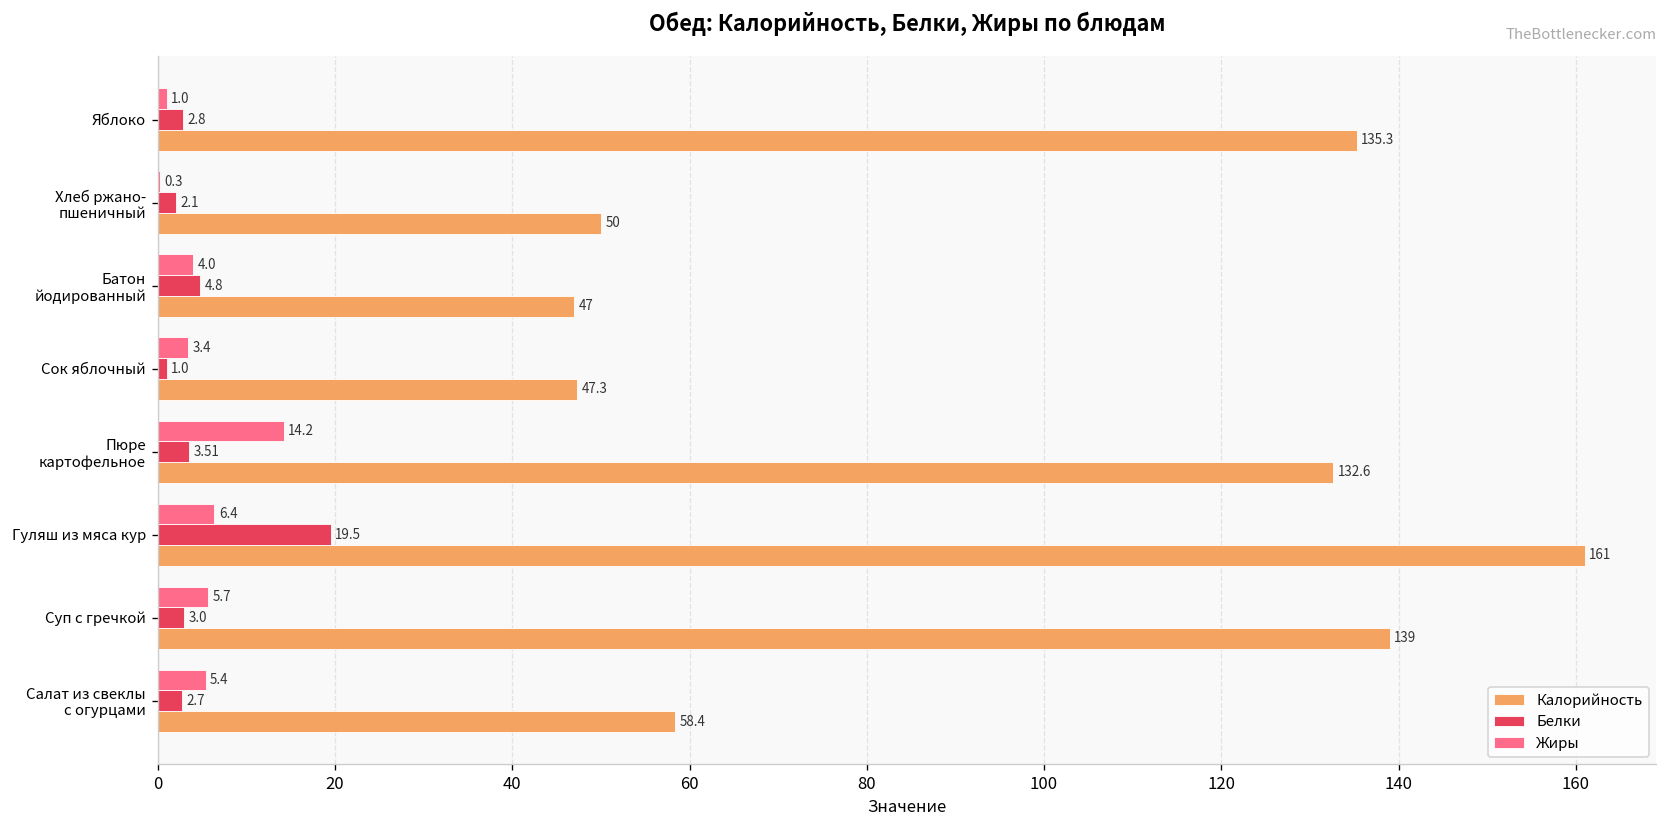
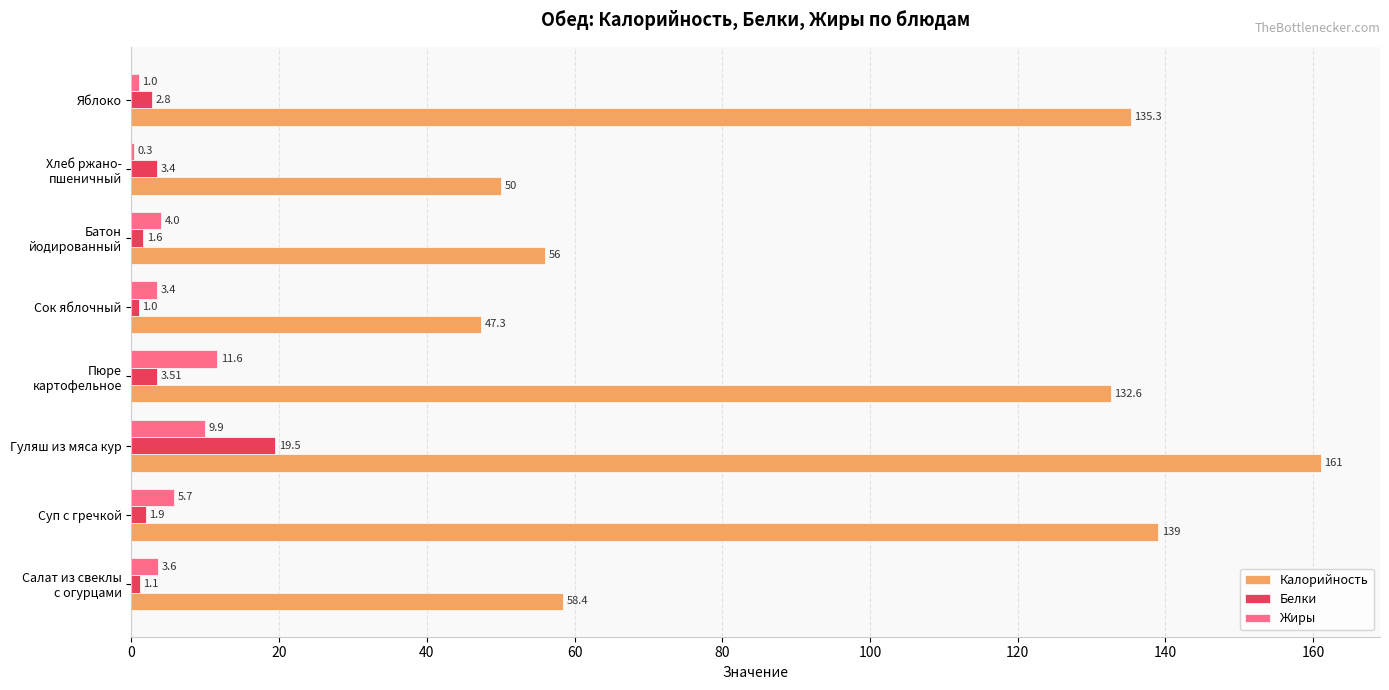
  {
    "Калорийность": {
      "Яблоко": 135.3,
      "Хлеб ржано- пшеничный": 50,
-     "Батон йодированный": 47,
+     "Батон йодированный": 56,
      "Сок яблочный": 47.3,
      "Пюре картофельное": 132.6,
      "Гуляш из мяса кур": 161,
      "Суп с гречкой": 139,
      "Салат из свеклы с огурцами": 58.4
    },
    "Белки": {
      "Яблоко": 2.8,
-     "Хлеб ржано- пшеничный": 2.1,
-     "Батон йодированный": 4.8,
+     "Хлеб ржано- пшеничный": 3.4,
+     "Батон йодированный": 1.6,
      "Сок яблочный": 1.0,
      "Пюре картофельное": 3.51,
      "Гуляш из мяса кур": 19.5,
-     "Суп с гречкой": 3.0,
-     "Салат из свеклы с огурцами": 2.7
+     "Суп с гречкой": 1.9,
+     "Салат из свеклы с огурцами": 1.1
    },
    "Жиры": {
      "Яблоко": 1.0,
      "Хлеб ржано- пшеничный": 0.3,
      "Батон йодированный": 4.0,
      "Сок яблочный": 3.4,
-     "Пюре картофельное": 14.2,
-     "Гуляш из мяса кур": 6.4,
+     "Пюре картофельное": 11.6,
+     "Гуляш из мяса кур": 9.9,
      "Суп с гречкой": 5.7,
-     "Салат из свеклы с огурцами": 5.4
+     "Салат из свеклы с огурцами": 3.6
    }
  }
